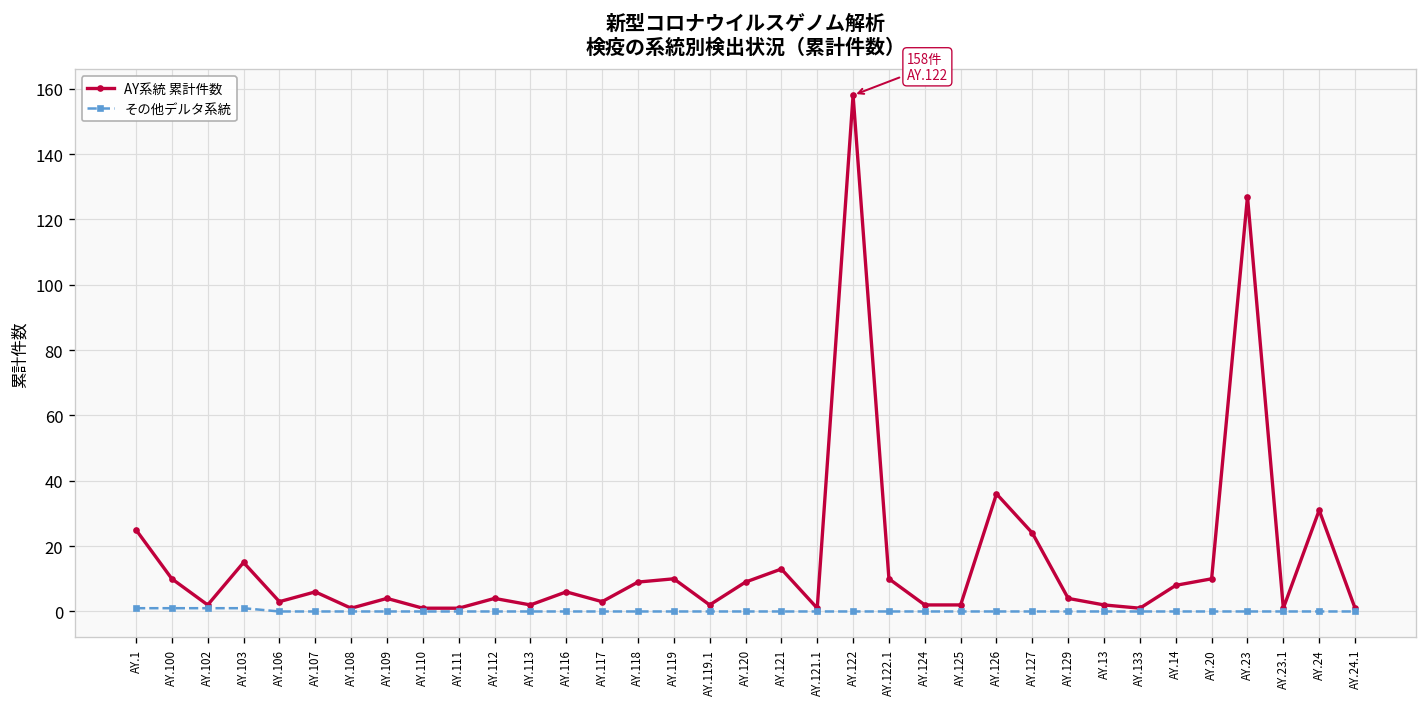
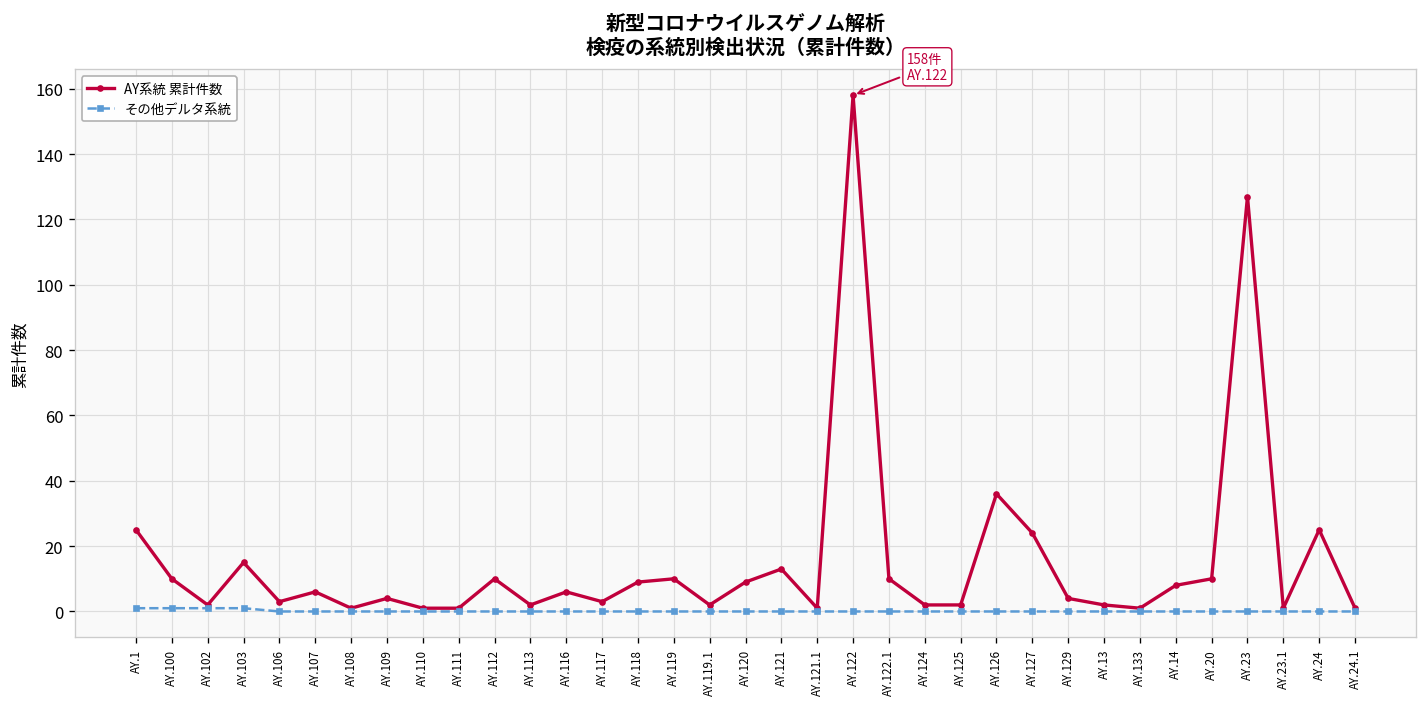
  {
    "AY系統 累計件数": {
      "AY.1": 25,
      "AY.100": 10,
      "AY.102": 2,
      "AY.103": 15,
      "AY.106": 3,
      "AY.107": 6,
      "AY.108": 1,
      "AY.109": 4,
      "AY.110": 1,
      "AY.111": 1,
-     "AY.112": 4,
+     "AY.112": 10,
      "AY.113": 2,
      "AY.116": 6,
      "AY.117": 3,
      "AY.118": 9,
      "AY.119": 10,
      "AY.119.1": 2,
      "AY.120": 9,
      "AY.121": 13,
      "AY.121.1": 1,
      "AY.122.1": 10,
      "AY.124": 2,
      "AY.125": 2,
      "AY.126": 36,
      "AY.127": 24,
      "AY.129": 4,
      "AY.13": 2,
      "AY.133": 1,
      "AY.14": 8,
      "AY.20": 10,
      "AY.23": 127,
      "AY.23.1": 1,
-     "AY.24": 31,
+     "AY.24": 25,
      "AY.24.1": 1
    },
    "その他デルタ系統": {
      "AY.1": 1,
      "AY.100": 1,
      "AY.102": 1,
      "AY.103": 1,
      "AY.106": 0,
      "AY.107": 0,
      "AY.108": 0,
      "AY.109": 0,
      "AY.110": 0,
      "AY.111": 0,
      "AY.112": 0,
      "AY.113": 0,
      "AY.116": 0,
      "AY.117": 0,
      "AY.118": 0,
      "AY.119": 0,
      "AY.119.1": 0,
      "AY.120": 0,
      "AY.121": 0,
      "AY.121.1": 0,
      "AY.122": 0,
      "AY.122.1": 0,
      "AY.124": 0,
      "AY.125": 0,
      "AY.126": 0,
      "AY.127": 0,
      "AY.129": 0,
      "AY.13": 0,
      "AY.133": 0,
      "AY.14": 0,
      "AY.20": 0,
      "AY.23": 0,
      "AY.23.1": 0,
      "AY.24": 0,
      "AY.24.1": 0
    }
  }
